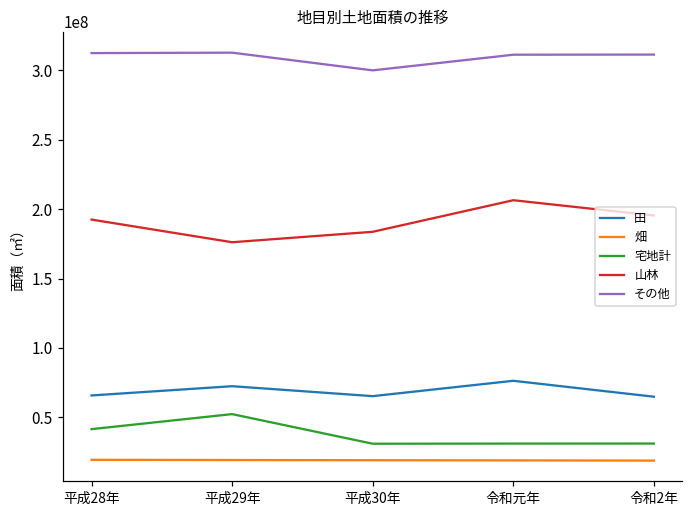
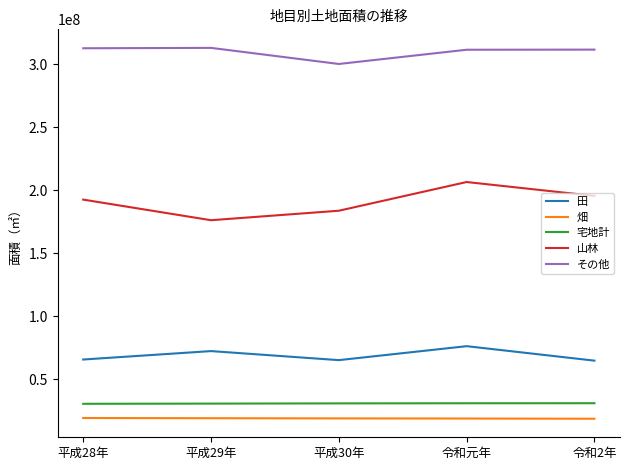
  {
    "田": {
      "平成28年": 66000000,
      "平成29年": 72000000,
      "平成30年": 65000000,
      "令和元年": 76000000,
      "令和2年": 65000000
    },
    "畑": {
      "平成28年": 19000000,
      "平成29年": 19000000,
      "平成30年": 19000000,
      "令和元年": 19000000,
      "令和2年": 19000000
    },
    "宅地計": {
-     "平成28年": 42000000,
-     "平成29年": 52000000,
+     "平成28年": 31000000,
+     "平成29年": 31000000,
      "平成30年": 31000000,
      "令和元年": 31000000,
      "令和2年": 31000000
    },
    "山林": {
      "平成28年": 193000000,
      "平成29年": 176000000,
      "平成30年": 184000000,
      "令和元年": 206000000
    },
    "その他": {
      "平成28年": 313000000,
      "平成29年": 313000000,
      "平成30年": 300000000,
      "令和元年": 311000000,
      "令和2年": 311000000
    }
  }
